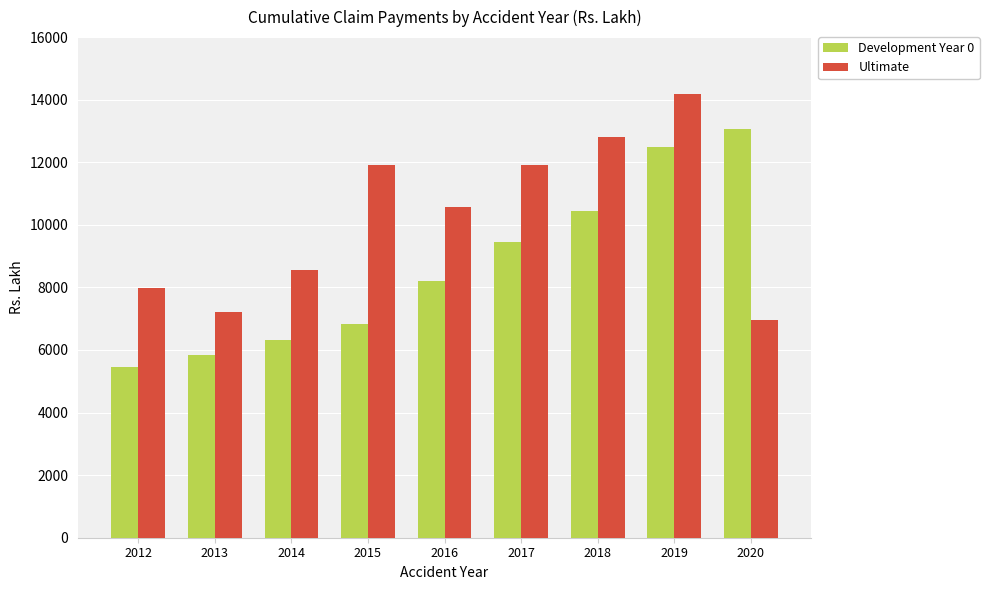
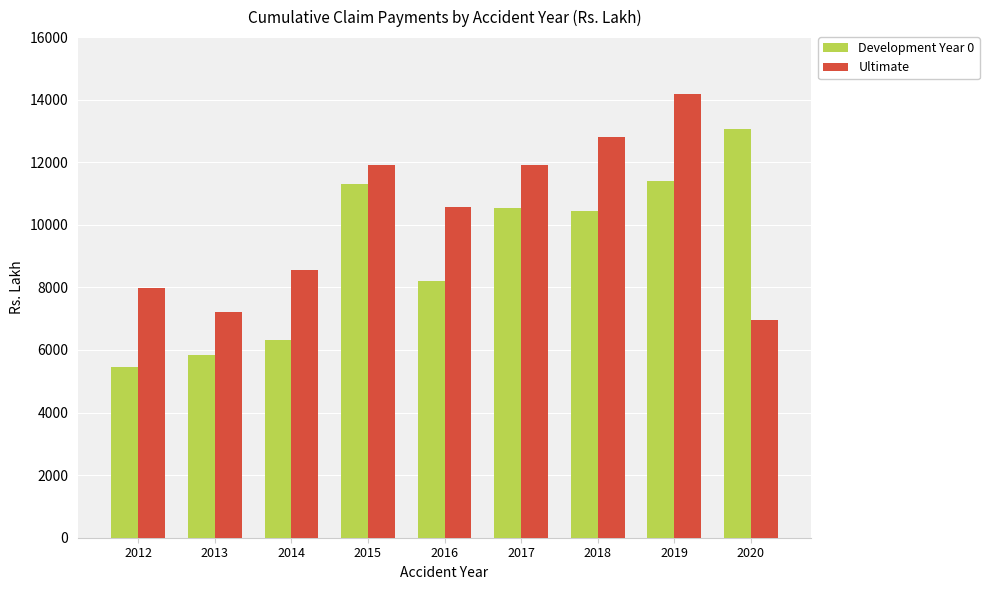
  {
    "Development Year 0": {
      "2012": 5500,
      "2013": 5900,
      "2014": 6300,
-     "2015": 6800,
+     "2015": 11300,
      "2016": 8200,
-     "2017": 9500,
+     "2017": 10600,
      "2018": 10400,
-     "2019": 12500,
+     "2019": 11400,
      "2020": 13100
    },
    "Ultimate": {
      "2012": 8000,
      "2013": 7200,
      "2014": 8600,
      "2015": 11900,
      "2016": 10600,
      "2017": 11900,
      "2018": 12800,
      "2019": 14200,
      "2020": 7000
    }
  }
